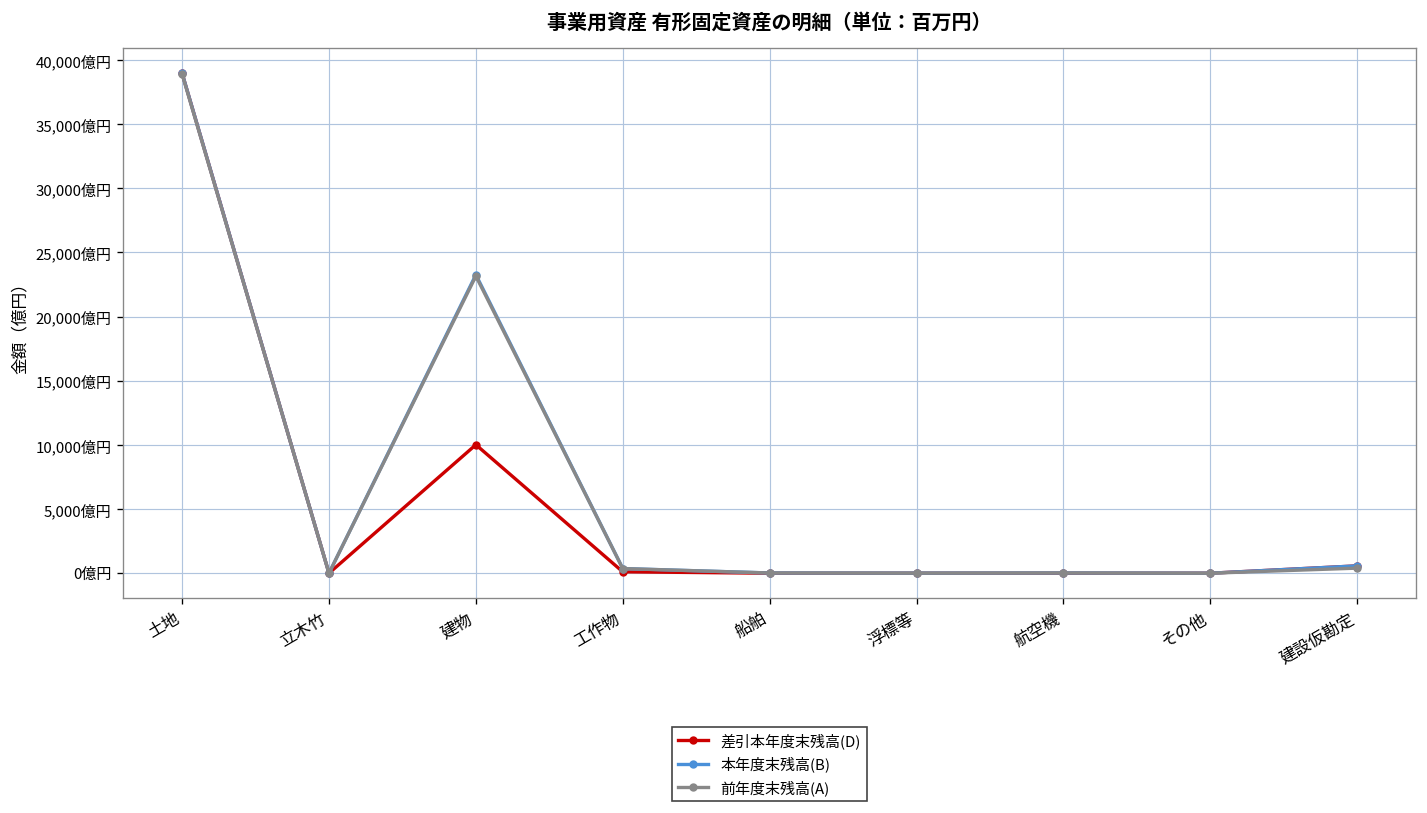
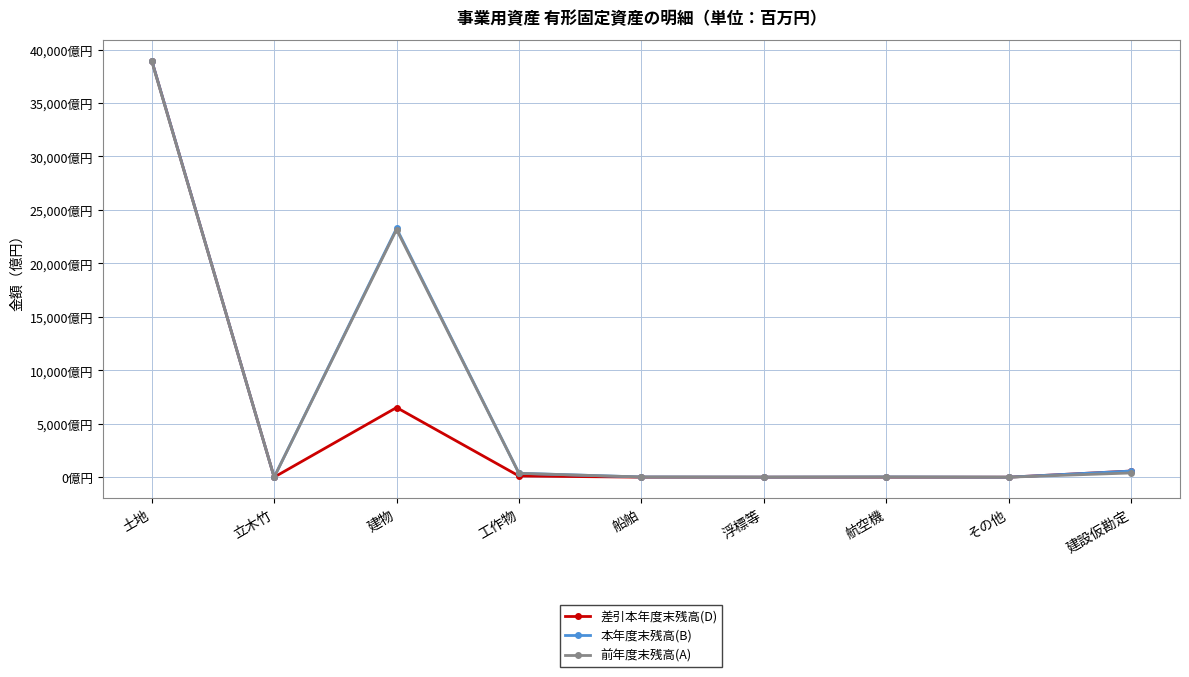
  {
    "差引本年度末残高(D)": {
-     "建物": "10,000億円",
+     "建物": "6,500億円",
      "工作物": "100億円"
    }
  }
